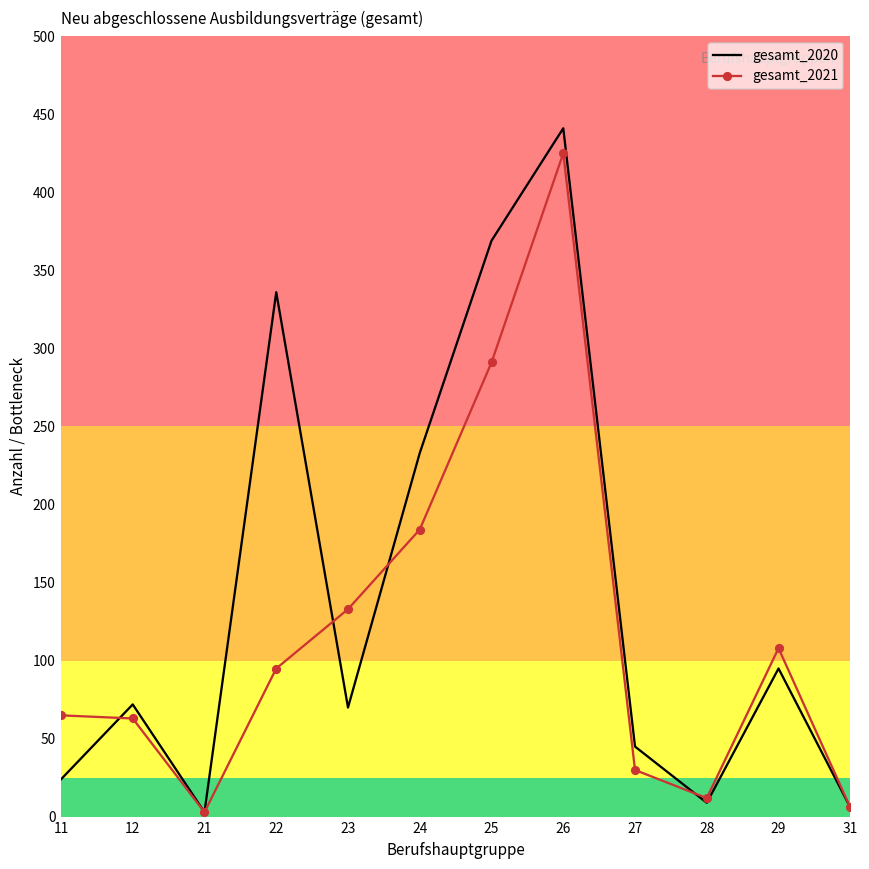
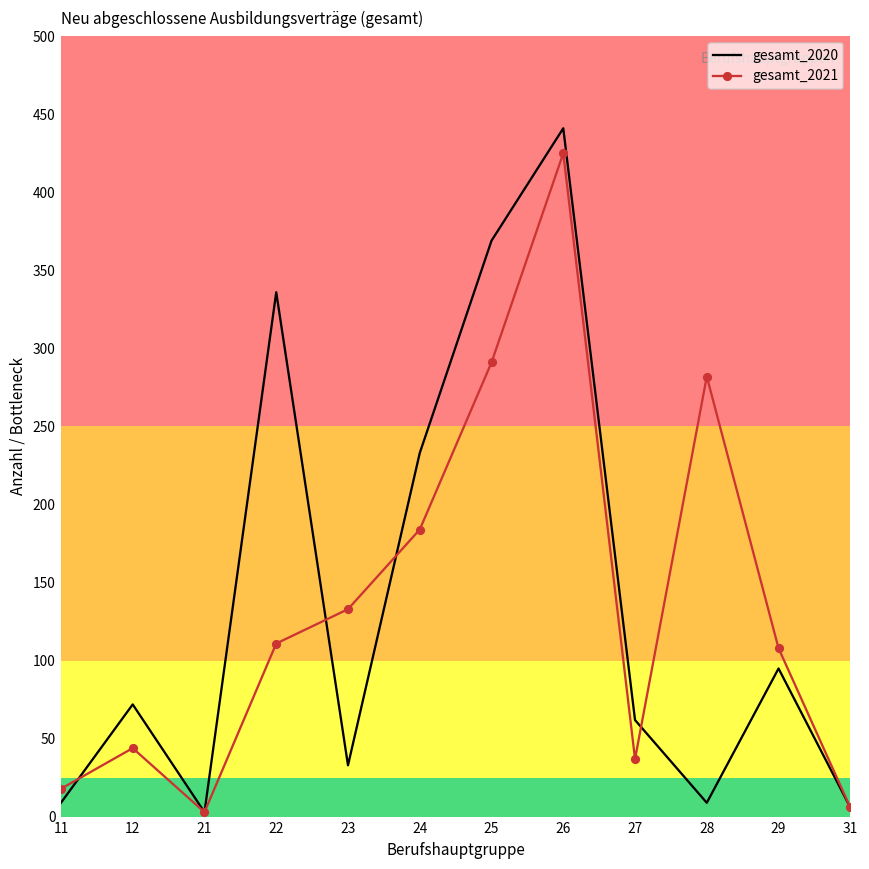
  {
    "gesamt_2020": {
-     "11": 24,
+     "11": 9,
      "12": 72,
      "22": 336,
-     "23": 70,
+     "23": 33,
      "24": 233,
      "25": 369,
      "26": 441,
-     "27": 45,
+     "27": 62,
      "28": 9,
      "29": 95
    },
    "gesamt_2021": {
-     "11": 65,
-     "12": 63,
-     "22": 95,
+     "11": 18,
+     "12": 44,
+     "22": 111,
      "23": 133,
      "24": 184,
      "25": 291,
      "26": 425,
-     "27": 30,
-     "28": 12,
+     "27": 37,
+     "28": 282,
      "29": 108
    }
  }
